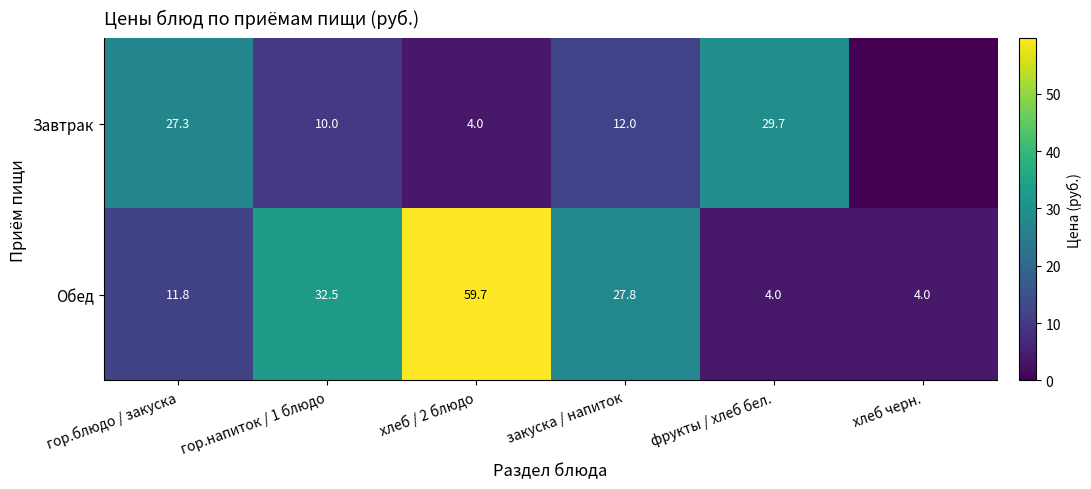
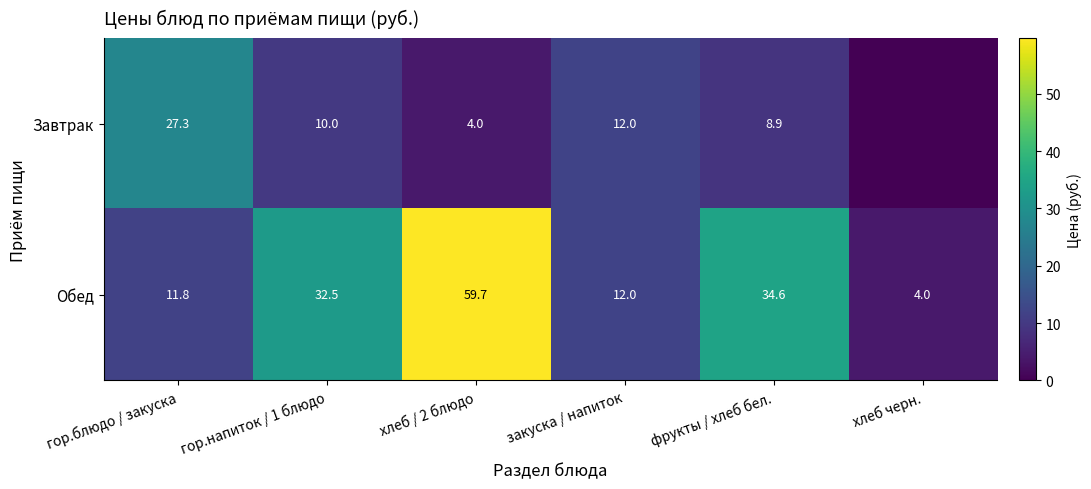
  {
    "Завтрак": {
      "гор.блюдо / закуска": 27.3,
      "гор.напиток / 1 блюдо": 10.0,
      "хлеб / 2 блюдо": 4.0,
      "закуска / напиток": 12.0,
-     "фрукты / хлеб бел.": 29.7
+     "фрукты / хлеб бел.": 8.9
    },
    "Обед": {
      "гор.блюдо / закуска": 11.8,
      "гор.напиток / 1 блюдо": 32.5,
      "хлеб / 2 блюдо": 59.7,
-     "закуска / напиток": 27.8,
-     "фрукты / хлеб бел.": 4.0,
+     "закуска / напиток": 12.0,
+     "фрукты / хлеб бел.": 34.6,
      "хлеб черн.": 4.0
    }
  }
